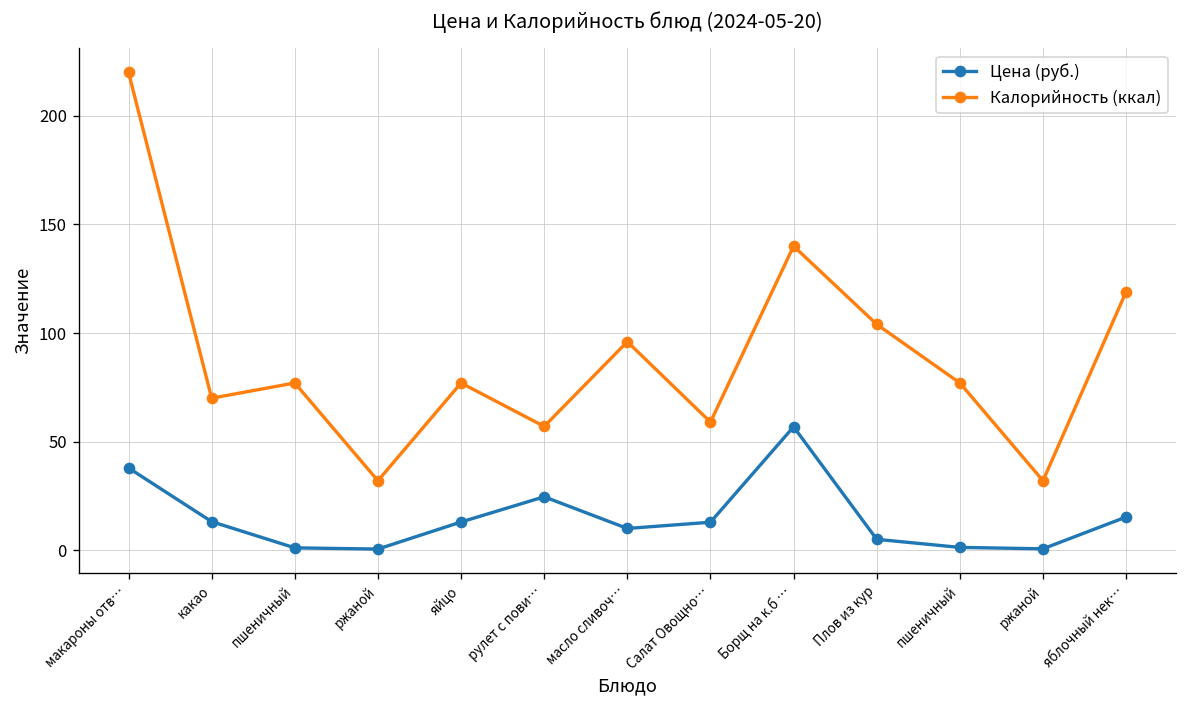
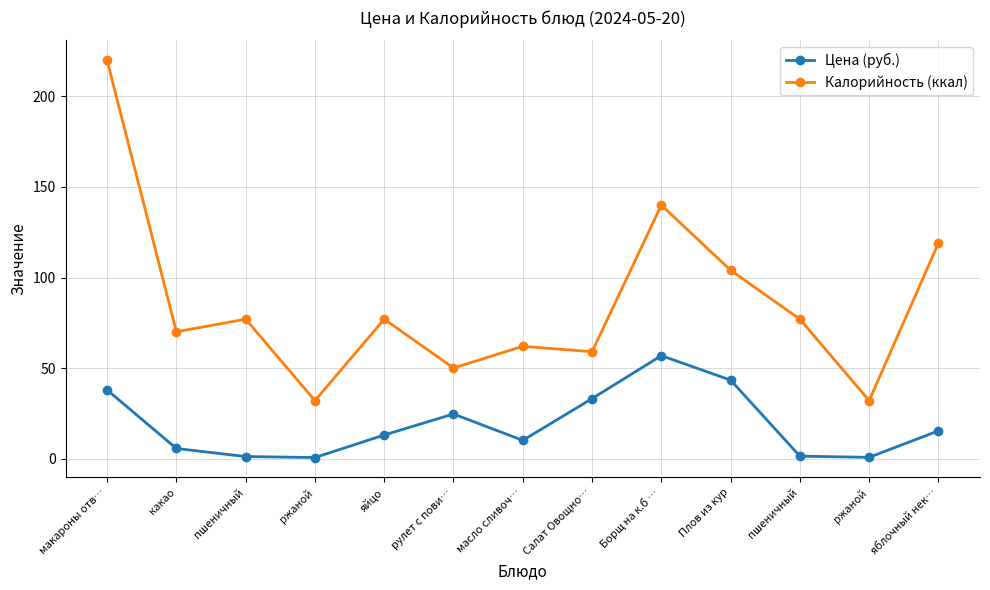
  {
    "Цена (руб.)": {
      "макароны отв…": 38,
-     "какао": 13,
+     "какао": 6,
      "яйцо": 13,
      "рулет с пови…": 25,
      "масло сливоч…": 10,
-     "Салат Овощно…": 13,
+     "Салат Овощно…": 33,
      "Борщ на к.б …": 57,
-     "Плов из кур": 5,
+     "Плов из кур": 43,
      "яблочный нек…": 15
    },
    "Калорийность (ккал)": {
      "макароны отв…": 220,
      "какао": 70,
      "яйцо": 77,
-     "рулет с пови…": 57,
-     "масло сливоч…": 96,
+     "рулет с пови…": 50,
+     "масло сливоч…": 62,
      "Салат Овощно…": 59,
      "Борщ на к.б …": 140,
      "Плов из кур": 104,
      "яблочный нек…": 119
    }
  }
